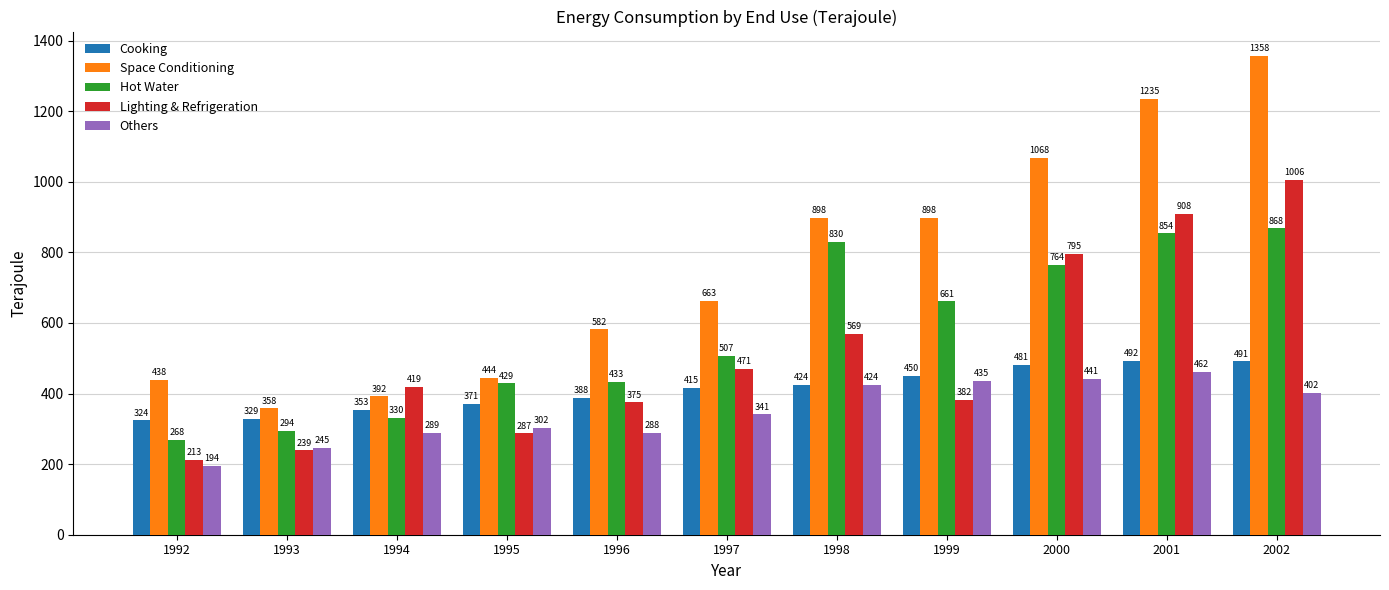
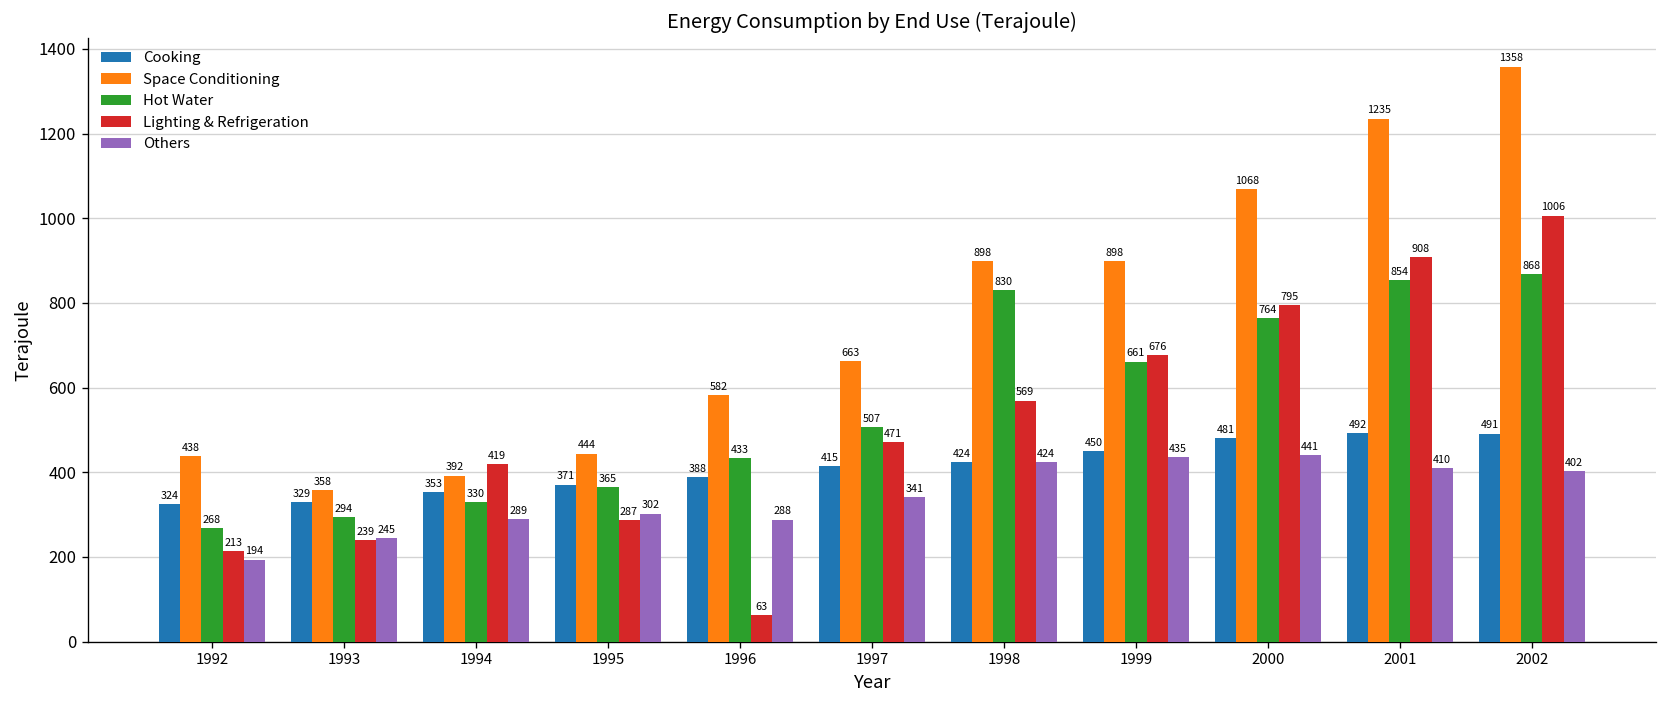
  {
    "Cooking": {
      "1992": 324,
      "1993": 329,
      "1994": 353,
      "1995": 371,
      "1996": 388,
      "1997": 415,
      "1998": 424,
      "1999": 450,
      "2000": 481,
      "2001": 492,
      "2002": 491
    },
    "Space Conditioning": {
      "1992": 438,
      "1993": 358,
      "1994": 392,
      "1995": 444,
      "1996": 582,
      "1997": 663,
      "1998": 898,
      "1999": 898,
      "2000": 1068,
      "2001": 1235,
      "2002": 1358
    },
    "Hot Water": {
      "1992": 268,
      "1993": 294,
      "1994": 330,
-     "1995": 429,
+     "1995": 365,
      "1996": 433,
      "1997": 507,
      "1998": 830,
      "1999": 661,
      "2000": 764,
      "2001": 854,
      "2002": 868
    },
    "Lighting & Refrigeration": {
      "1992": 213,
      "1993": 239,
      "1994": 419,
      "1995": 287,
-     "1996": 375,
+     "1996": 63,
      "1997": 471,
      "1998": 569,
-     "1999": 382,
+     "1999": 676,
      "2000": 795,
      "2001": 908,
      "2002": 1006
    },
    "Others": {
      "1992": 194,
      "1993": 245,
      "1994": 289,
      "1995": 302,
      "1996": 288,
      "1997": 341,
      "1998": 424,
      "1999": 435,
      "2000": 441,
-     "2001": 462,
+     "2001": 410,
      "2002": 402
    }
  }
